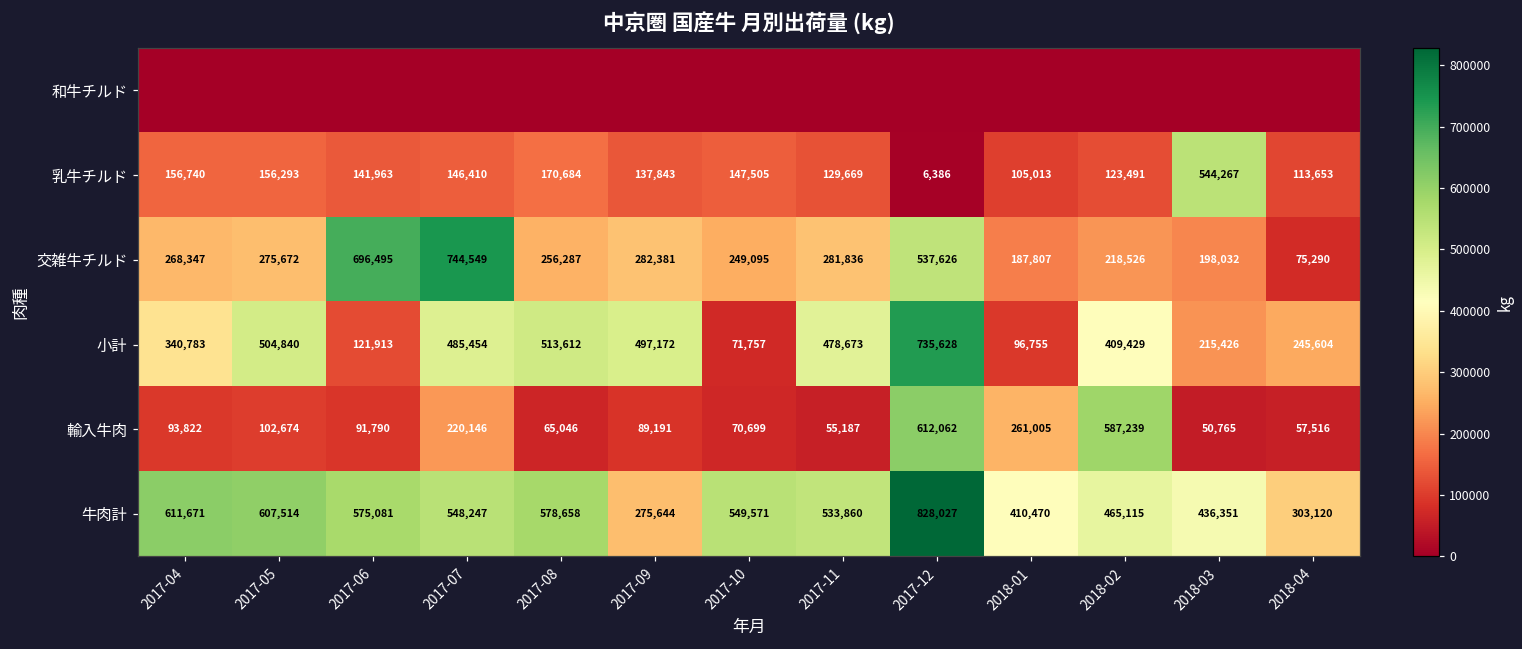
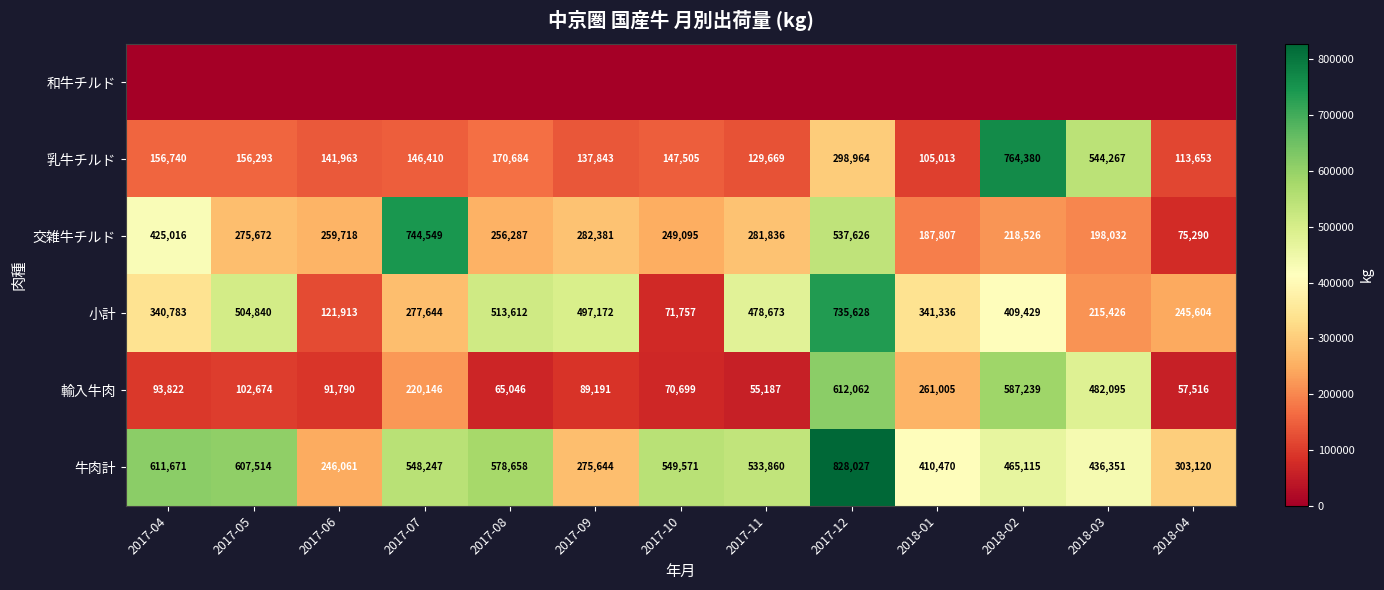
  {
    "乳牛チルド": {
      "2017-04": "156,740",
      "2017-05": "156,293",
      "2017-06": "141,963",
      "2017-07": "146,410",
      "2017-08": "170,684",
      "2017-09": "137,843",
      "2017-10": "147,505",
      "2017-11": "129,669",
-     "2017-12": "6,386",
+     "2017-12": "298,964",
      "2018-01": "105,013",
-     "2018-02": "123,491",
+     "2018-02": "764,380",
      "2018-03": "544,267",
      "2018-04": "113,653"
    },
    "交雑牛チルド": {
-     "2017-04": "268,347",
+     "2017-04": "425,016",
      "2017-05": "275,672",
-     "2017-06": "696,495",
+     "2017-06": "259,718",
      "2017-07": "744,549",
      "2017-08": "256,287",
      "2017-09": "282,381",
      "2017-10": "249,095",
      "2017-11": "281,836",
      "2017-12": "537,626",
      "2018-01": "187,807",
      "2018-02": "218,526",
      "2018-03": "198,032",
      "2018-04": "75,290"
    },
    "小計": {
      "2017-04": "340,783",
      "2017-05": "504,840",
      "2017-06": "121,913",
-     "2017-07": "485,454",
+     "2017-07": "277,644",
      "2017-08": "513,612",
      "2017-09": "497,172",
      "2017-10": "71,757",
      "2017-11": "478,673",
      "2017-12": "735,628",
-     "2018-01": "96,755",
+     "2018-01": "341,336",
      "2018-02": "409,429",
      "2018-03": "215,426",
      "2018-04": "245,604"
    },
    "輸入牛肉": {
      "2017-04": "93,822",
      "2017-05": "102,674",
      "2017-06": "91,790",
      "2017-07": "220,146",
      "2017-08": "65,046",
      "2017-09": "89,191",
      "2017-10": "70,699",
      "2017-11": "55,187",
      "2017-12": "612,062",
      "2018-01": "261,005",
      "2018-02": "587,239",
-     "2018-03": "50,765",
+     "2018-03": "482,095",
      "2018-04": "57,516"
    },
    "牛肉計": {
      "2017-04": "611,671",
      "2017-05": "607,514",
-     "2017-06": "575,081",
+     "2017-06": "246,061",
      "2017-07": "548,247",
      "2017-08": "578,658",
      "2017-09": "275,644",
      "2017-10": "549,571",
      "2017-11": "533,860",
      "2017-12": "828,027",
      "2018-01": "410,470",
      "2018-02": "465,115",
      "2018-03": "436,351",
      "2018-04": "303,120"
    }
  }
